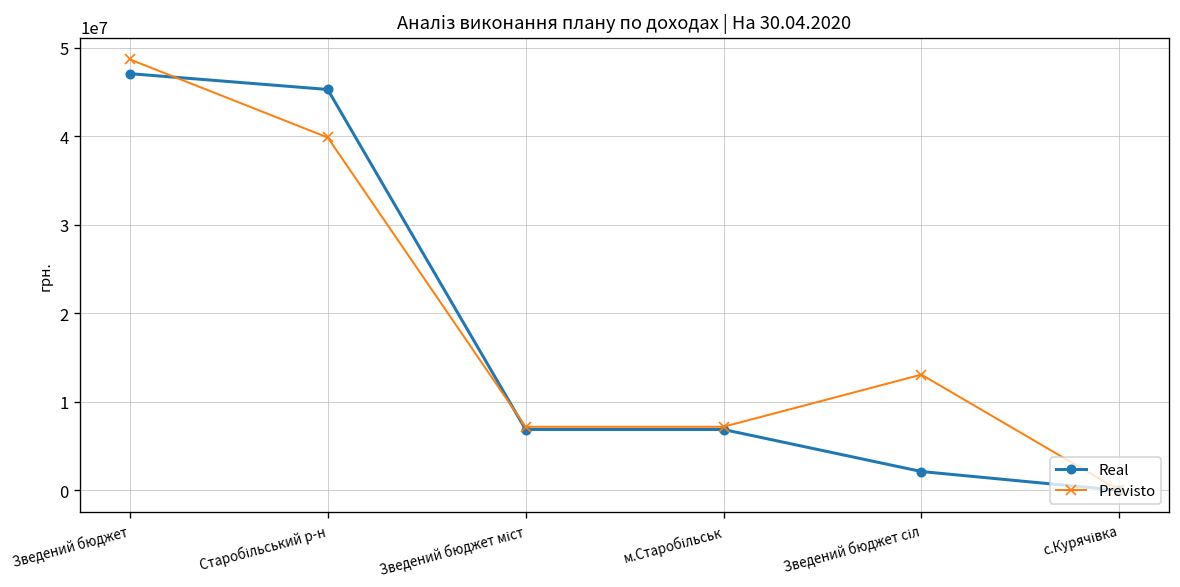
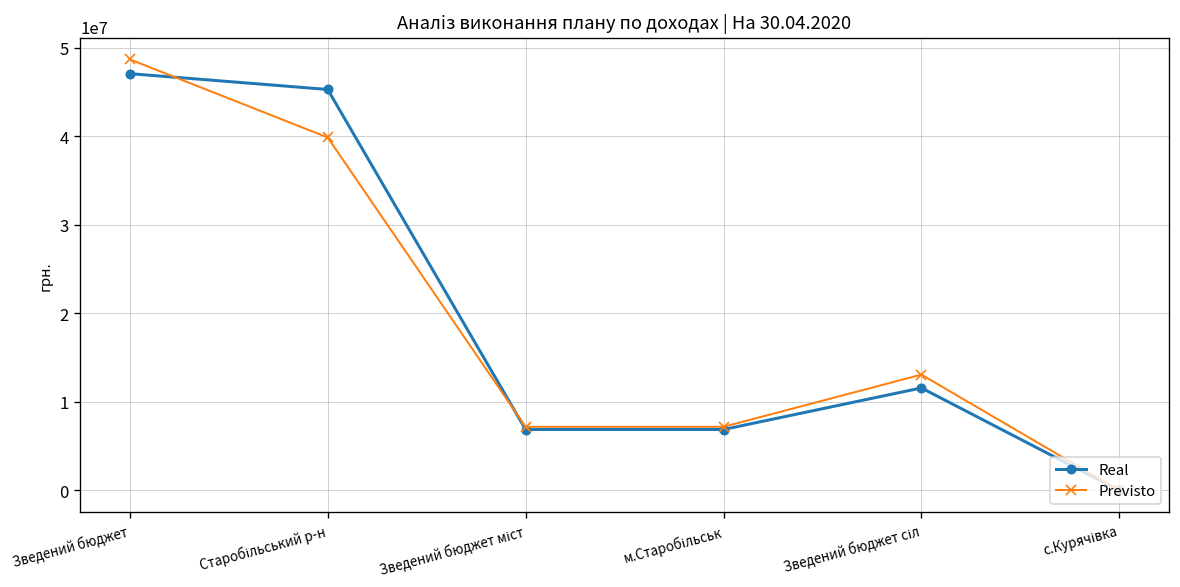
  {
    "Real": {
      "Зведений бюджет": 47000000,
      "Старобільський р-н": 45000000,
-     "Зведений бюджет сіл": 2000000
+     "Зведений бюджет сіл": 12000000
    },
    "Previsto": {
      "Зведений бюджет": 49000000,
      "Старобільський р-н": 40000000,
      "Зведений бюджет сіл": 13000000
    }
  }
